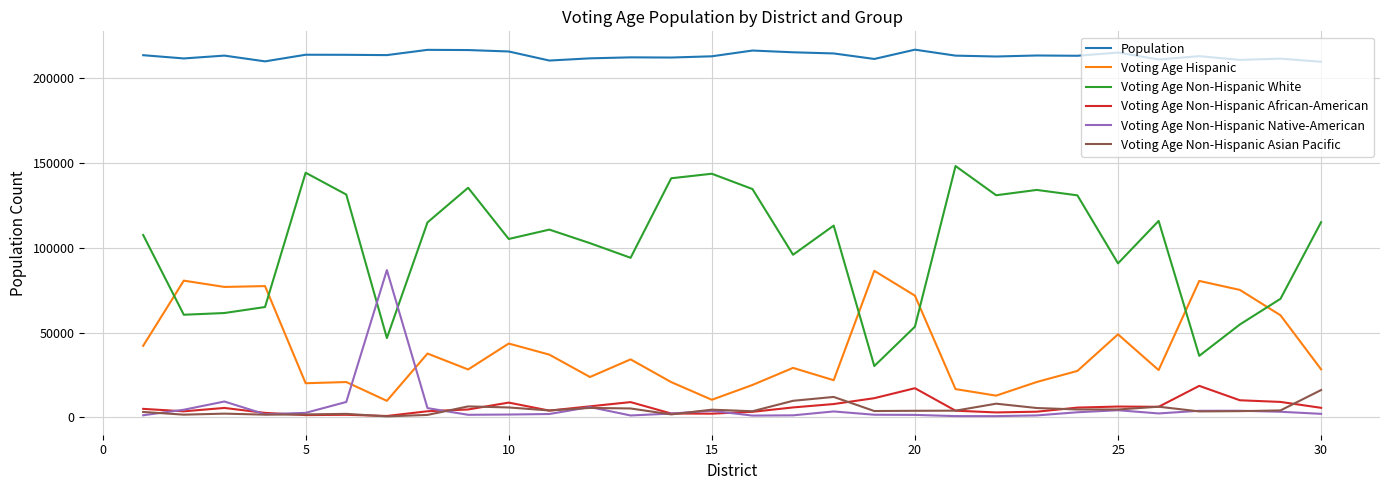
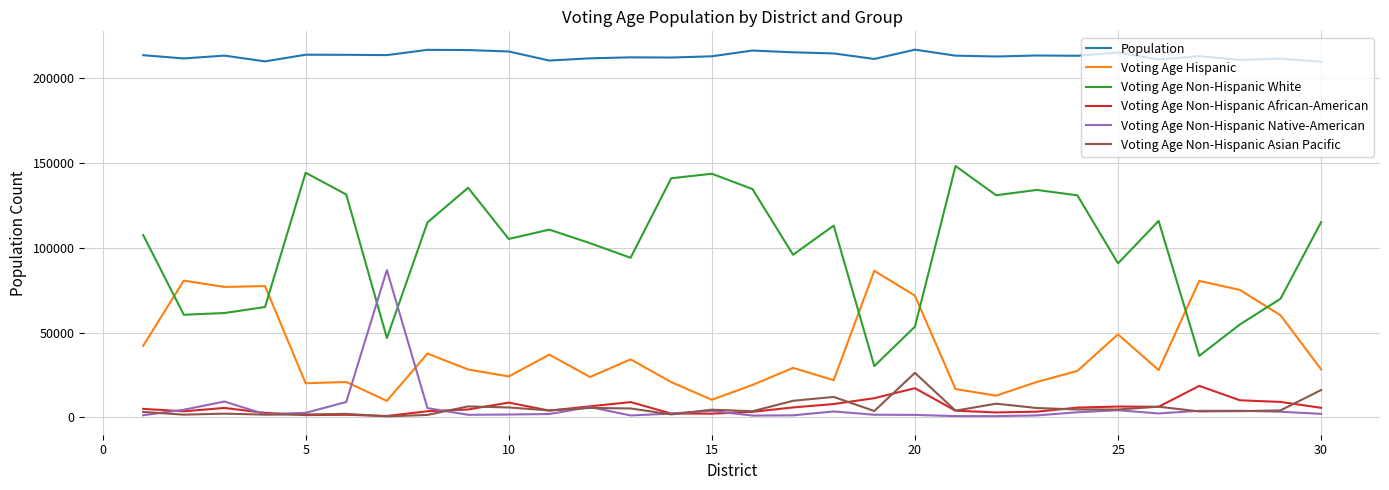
  {
    "Population": {
      "5": 214000,
      "10": 216000,
      "15": 213000,
      "20": 217000
    },
    "Voting Age Hispanic": {
      "5": 20000,
-     "10": 44000,
+     "10": 24000,
      "15": 10000,
      "20": 72000,
      "25": 49000,
      "30": 28000
    },
    "Voting Age Non-Hispanic White": {
      "5": 144000,
      "10": 105000,
      "15": 144000,
      "20": 53000,
      "25": 91000,
      "30": 115000
    },
    "Voting Age Non-Hispanic African-American": {
      "10": 9000,
      "15": 2000,
      "20": 17000,
      "25": 6000,
      "30": 6000
    },
    "Voting Age Non-Hispanic Native-American": {
      "10": 2000,
      "20": 2000,
      "30": 2000
    },
    "Voting Age Non-Hispanic Asian Pacific": {
      "10": 6000,
-     "20": 4000,
+     "20": 26000,
      "30": 16000
    }
  }
